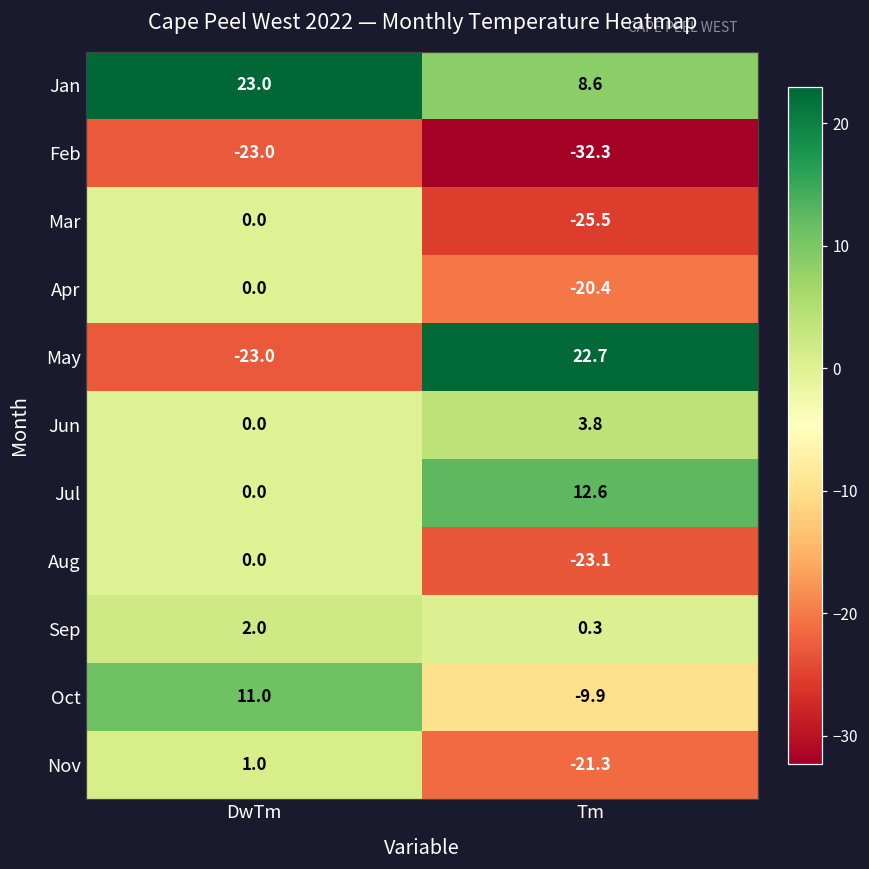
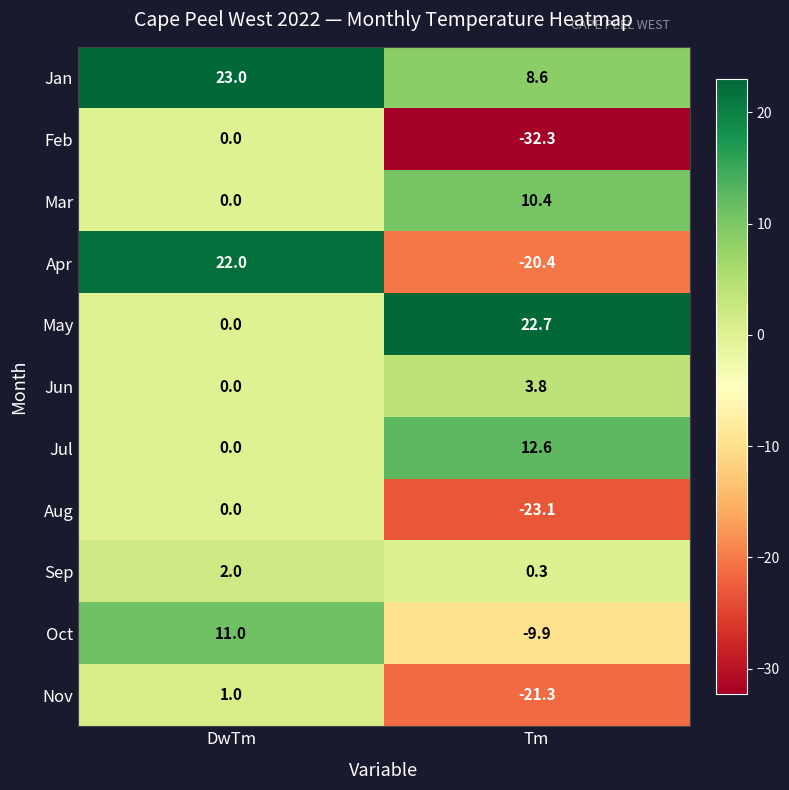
  {
    "Jan": {
      "DwTm": 23.0,
      "Tm": 8.6
    },
    "Feb": {
-     "DwTm": -23.0,
+     "DwTm": 0.0,
      "Tm": -32.3
    },
    "Mar": {
      "DwTm": 0.0,
-     "Tm": -25.5
+     "Tm": 10.4
    },
    "Apr": {
-     "DwTm": 0.0,
+     "DwTm": 22.0,
      "Tm": -20.4
    },
    "May": {
-     "DwTm": -23.0,
+     "DwTm": 0.0,
      "Tm": 22.7
    },
    "Jun": {
      "DwTm": 0.0,
      "Tm": 3.8
    },
    "Jul": {
      "DwTm": 0.0,
      "Tm": 12.6
    },
    "Aug": {
      "DwTm": 0.0,
      "Tm": -23.1
    },
    "Sep": {
      "DwTm": 2.0,
      "Tm": 0.3
    },
    "Oct": {
      "DwTm": 11.0,
      "Tm": -9.9
    },
    "Nov": {
      "DwTm": 1.0,
      "Tm": -21.3
    }
  }
